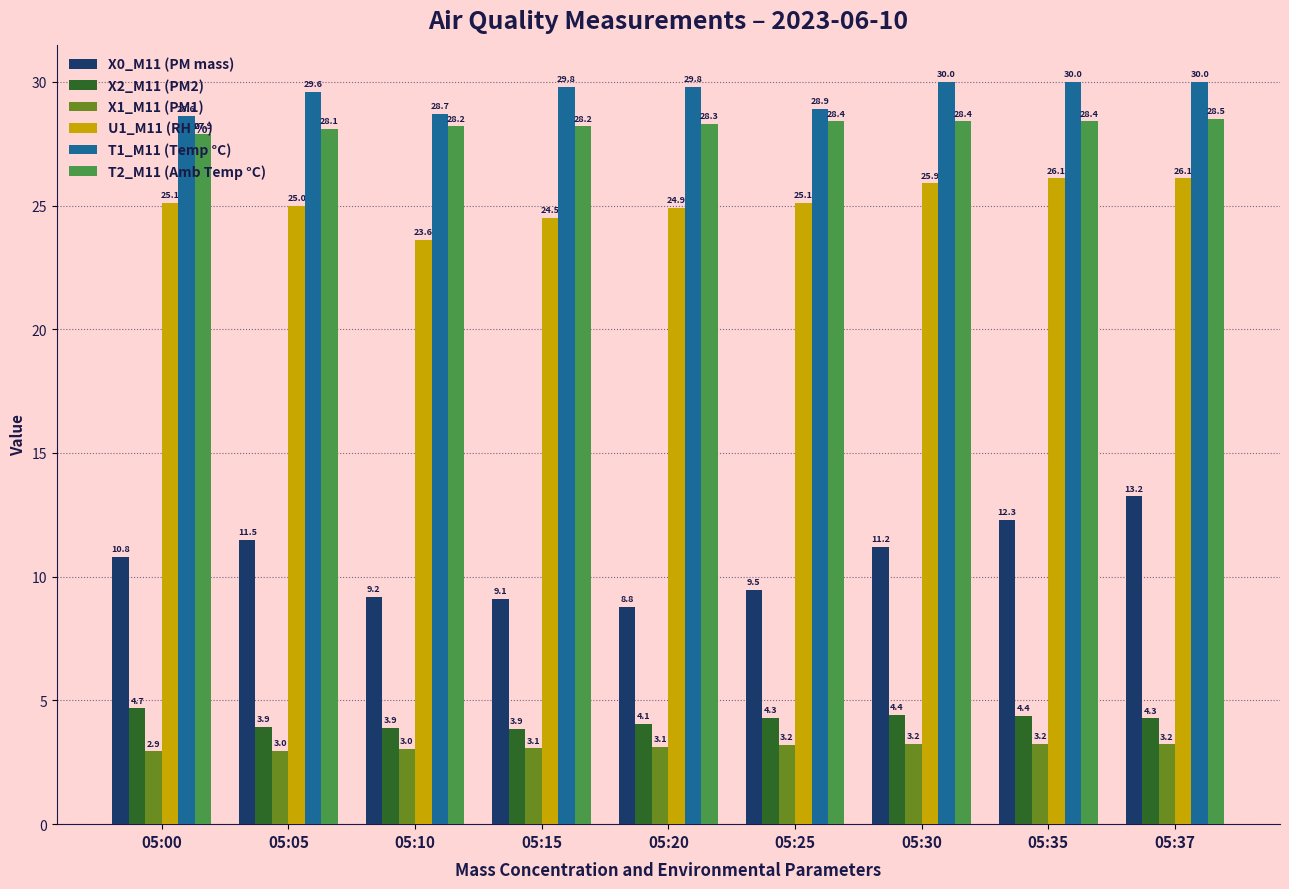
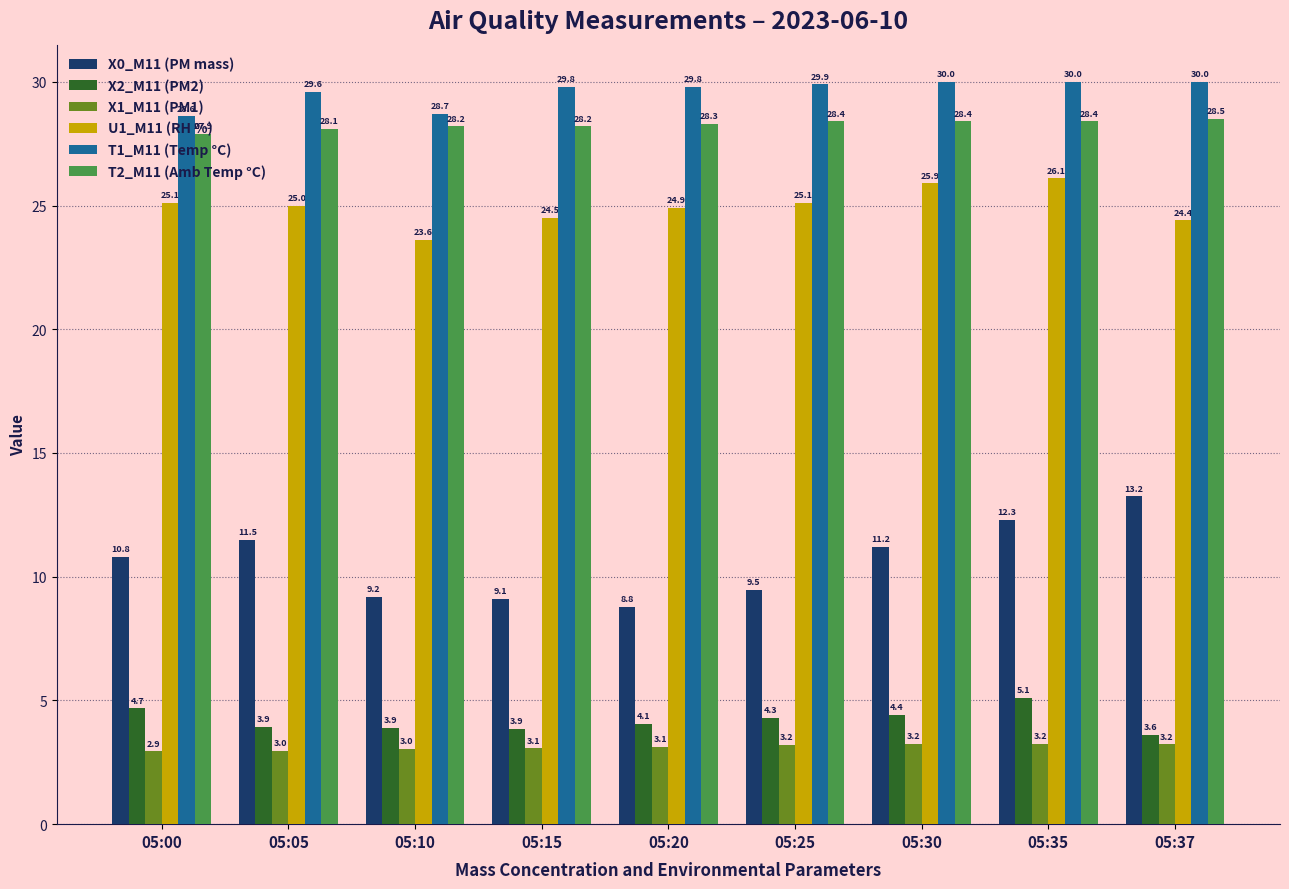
  {
    "X0_M11 (PM mass)": {
      "05:00": 10.8,
      "05:05": 11.5,
      "05:10": 9.2,
      "05:15": 9.1,
      "05:20": 8.8,
      "05:25": 9.5,
      "05:30": 11.2,
      "05:35": 12.3,
      "05:37": 13.2
    },
    "X2_M11 (PM2)": {
      "05:00": 4.7,
      "05:05": 3.9,
      "05:10": 3.9,
      "05:15": 3.9,
      "05:20": 4.1,
      "05:25": 4.3,
      "05:30": 4.4,
-     "05:35": 4.4,
-     "05:37": 4.3
+     "05:35": 5.1,
+     "05:37": 3.6
    },
    "U1_M11 (RH %)": {
      "05:00": 25.1,
      "05:05": 25.0,
      "05:10": 23.6,
      "05:15": 24.5,
      "05:20": 24.9,
      "05:25": 25.1,
      "05:30": 25.9,
      "05:35": 26.1,
-     "05:37": 26.1
+     "05:37": 24.4
    },
    "T1_M11 (Temp °C)": {
      "05:05": 29.6,
      "05:10": 28.7,
      "05:15": 29.8,
      "05:20": 29.8,
-     "05:25": 28.9,
+     "05:25": 29.9,
      "05:30": 30.0,
      "05:35": 30.0,
      "05:37": 30.0
    }
  }
